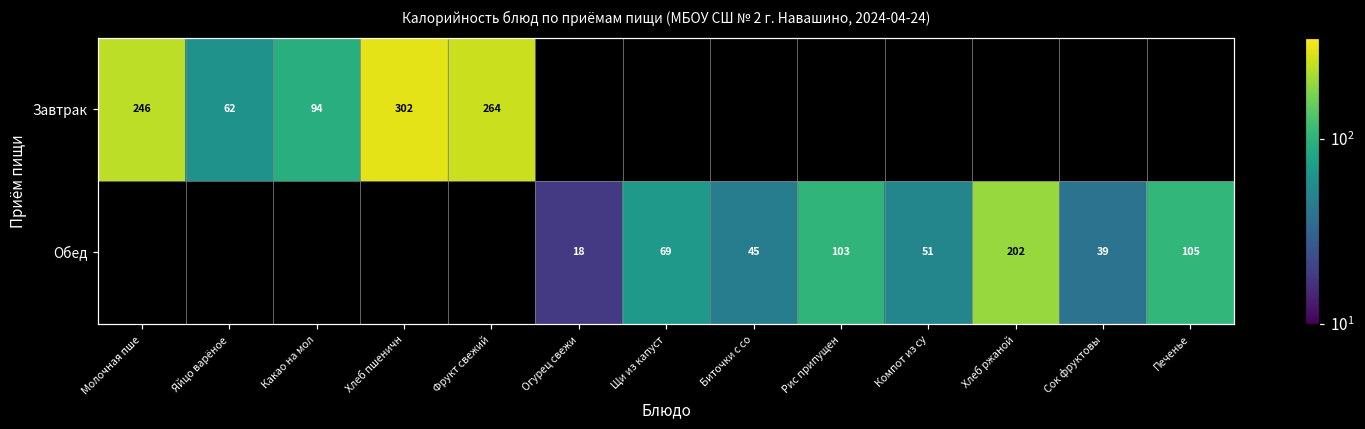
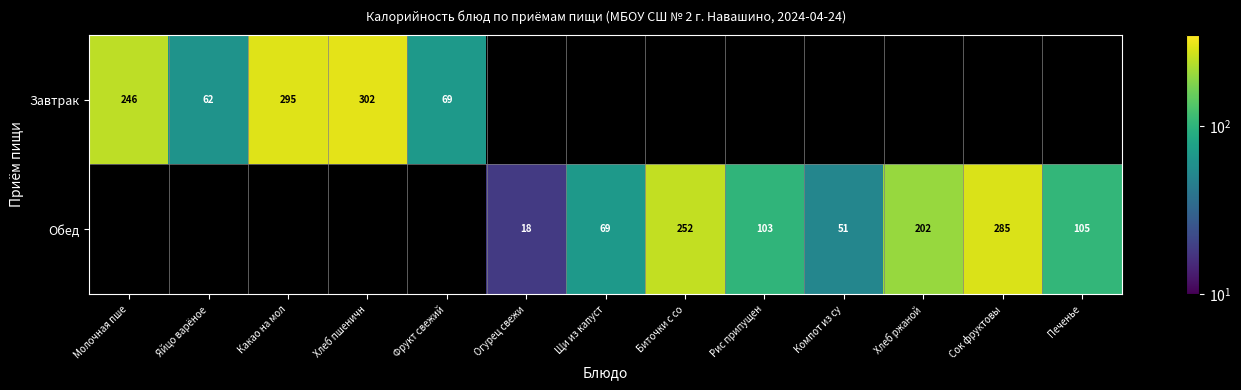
  {
    "Завтрак": {
      "Молочная пше": 246,
      "Яйцо варёное": 62,
-     "Какао на мол": 94,
+     "Какао на мол": 295,
      "Хлеб пшеничн": 302,
-     "Фрукт свежий": 264
+     "Фрукт свежий": 69
    },
    "Обед": {
      "Огурец свежи": 18,
      "Щи из капуст": 69,
-     "Биточки с со": 45,
+     "Биточки с со": 252,
      "Рис припущен": 103,
      "Компот из су": 51,
      "Хлеб ржаной": 202,
-     "Сок фруктовы": 39,
+     "Сок фруктовы": 285,
      "Печенье": 105
    }
  }
